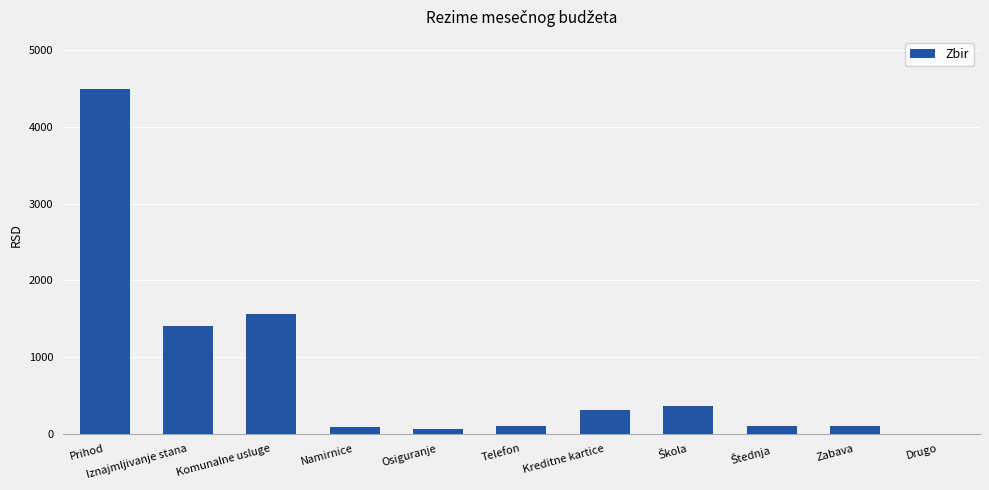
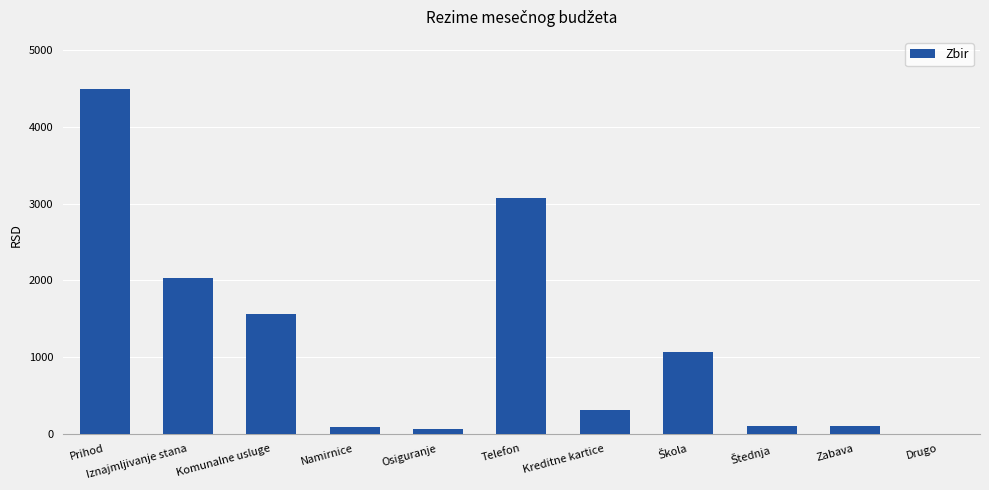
  {
    "Prihod": 4500,
-   "Iznajmljivanje stana": 1400,
+   "Iznajmljivanje stana": 2000,
    "Komunalne usluge": 1600,
    "Namirnice": 100,
    "Osiguranje": 100,
-   "Telefon": 100,
+   "Telefon": 3100,
    "Kreditne kartice": 300,
-   "Škola": 400,
+   "Škola": 1100,
    "Štednja": 100,
    "Zabava": 100,
    "Drugo": 0
  }
